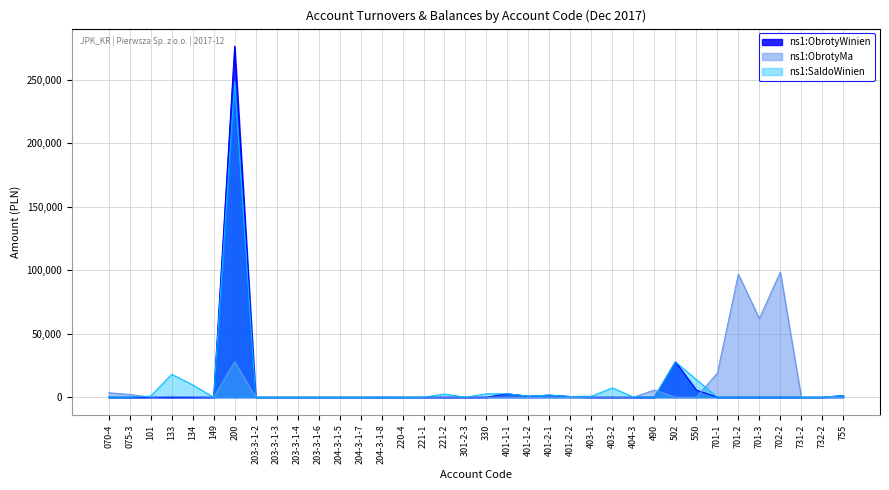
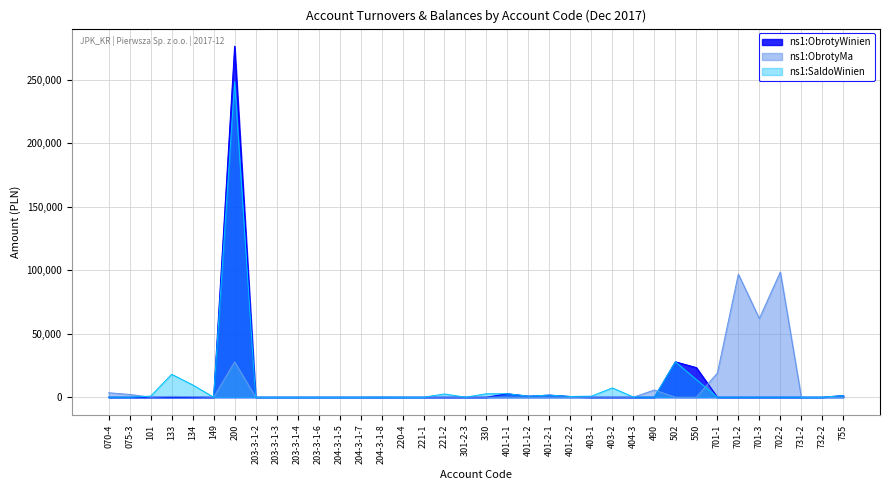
  {
    "ns1:ObrotyWinien": {
-     "550": "6,000"
+     "550": "23,000"
    }
  }
